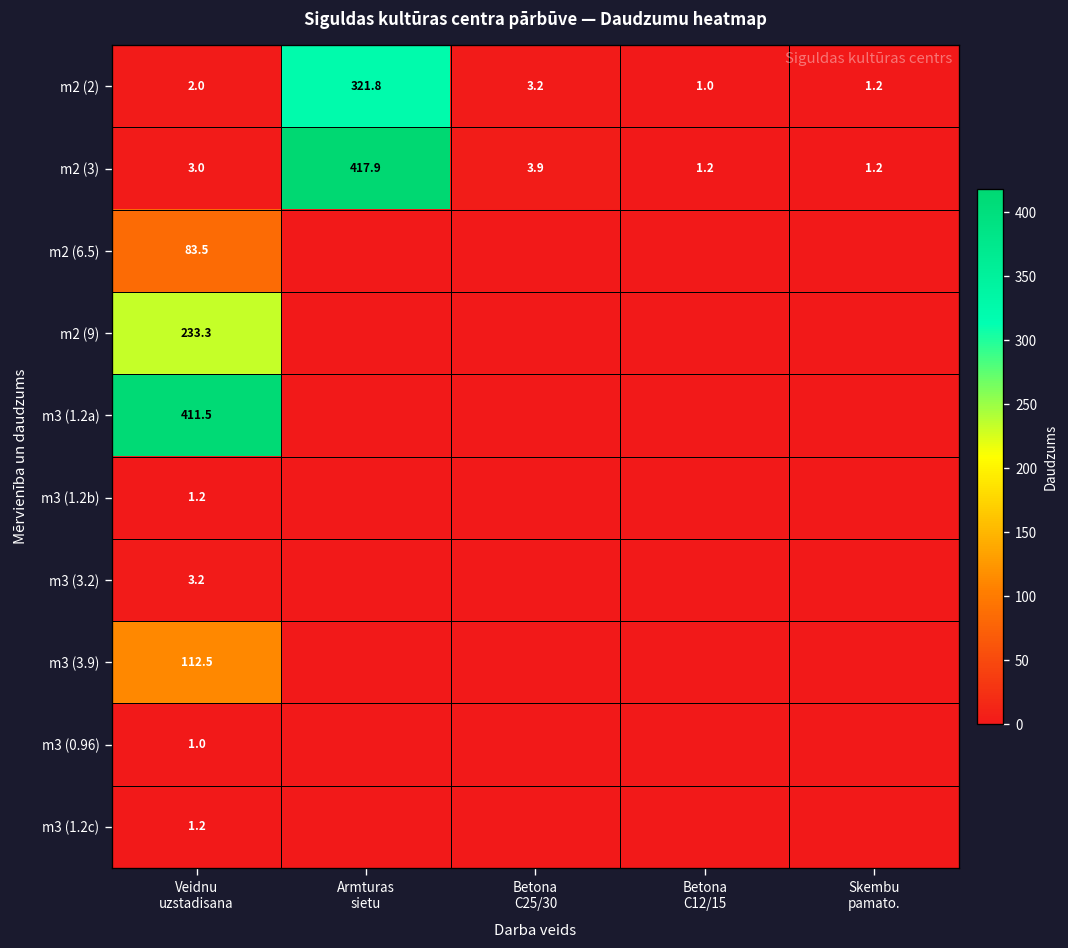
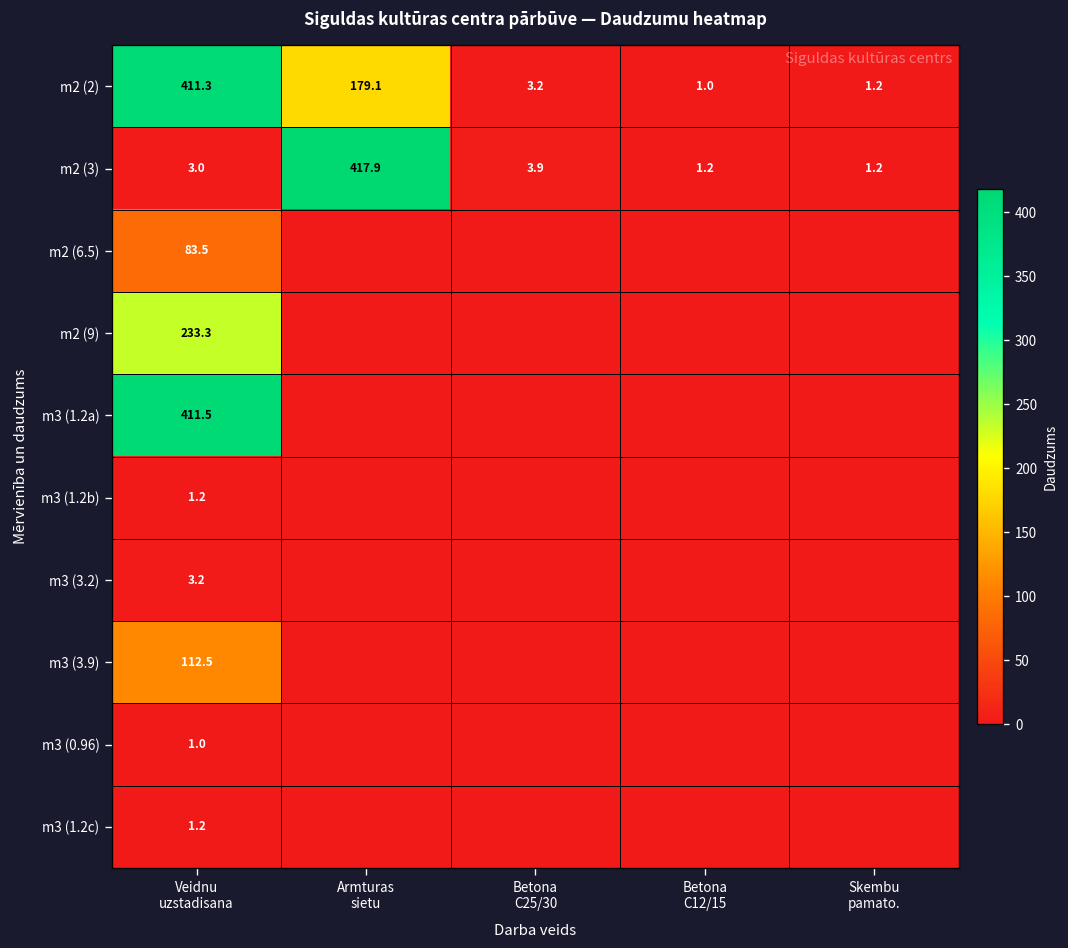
  {
    "m2 (2)": {
-     "Veidnu uzstadisana": 2.0,
-     "Armturas sietu": 321.8,
+     "Veidnu uzstadisana": 411.3,
+     "Armturas sietu": 179.1,
      "Betona C25/30": 3.2,
      "Betona C12/15": 1.0
    },
    "m2 (3)": {
      "Veidnu uzstadisana": 3.0,
      "Armturas sietu": 417.9,
      "Betona C25/30": 3.9,
      "Betona C12/15": 1.2,
      "Skembu pamato.": 1.2
    },
    "m2 (6.5)": {
      "Veidnu uzstadisana": 83.5
    },
    "m2 (9)": {
      "Veidnu uzstadisana": 233.3
    },
    "m3 (1.2a)": {
      "Veidnu uzstadisana": 411.5
    },
    "m3 (1.2b)": {
      "Veidnu uzstadisana": 1.2
    },
    "m3 (3.2)": {
      "Veidnu uzstadisana": 3.2
    },
    "m3 (3.9)": {
      "Veidnu uzstadisana": 112.5
    },
    "m3 (0.96)": {
      "Veidnu uzstadisana": 1.0
    },
    "m3 (1.2c)": {
      "Veidnu uzstadisana": 1.2
    }
  }
